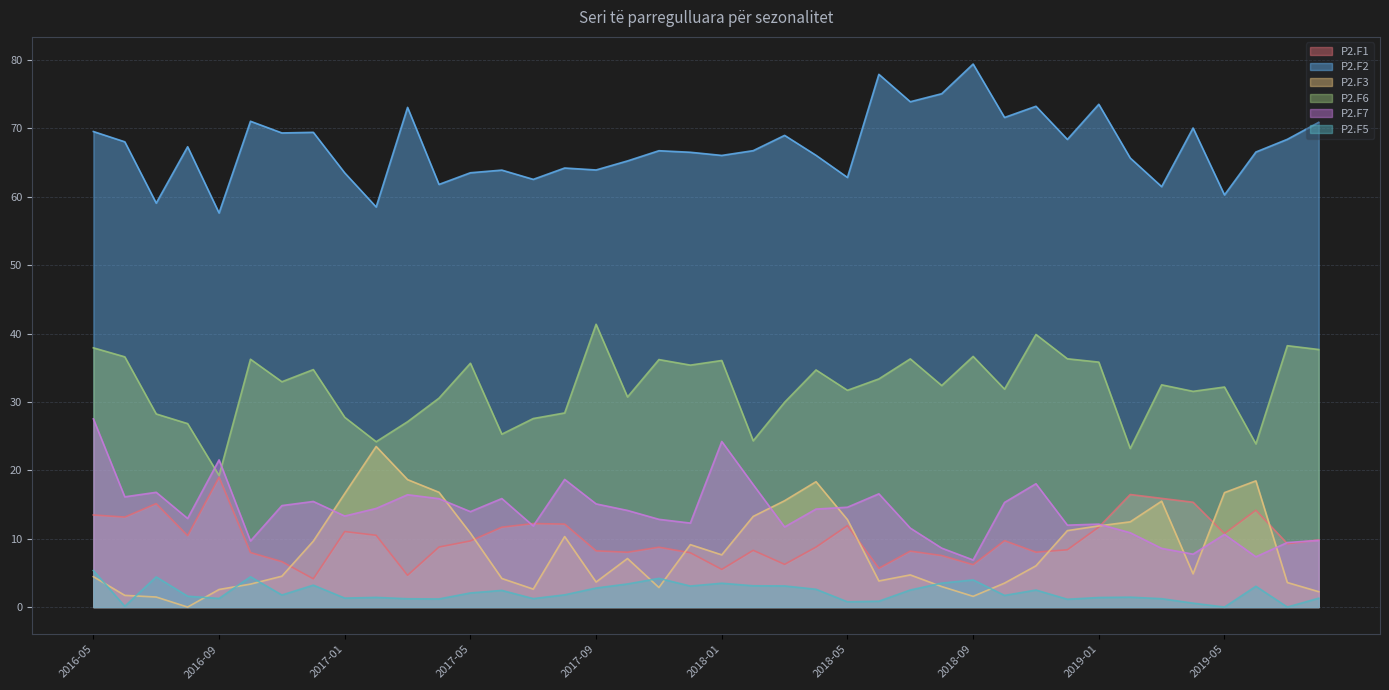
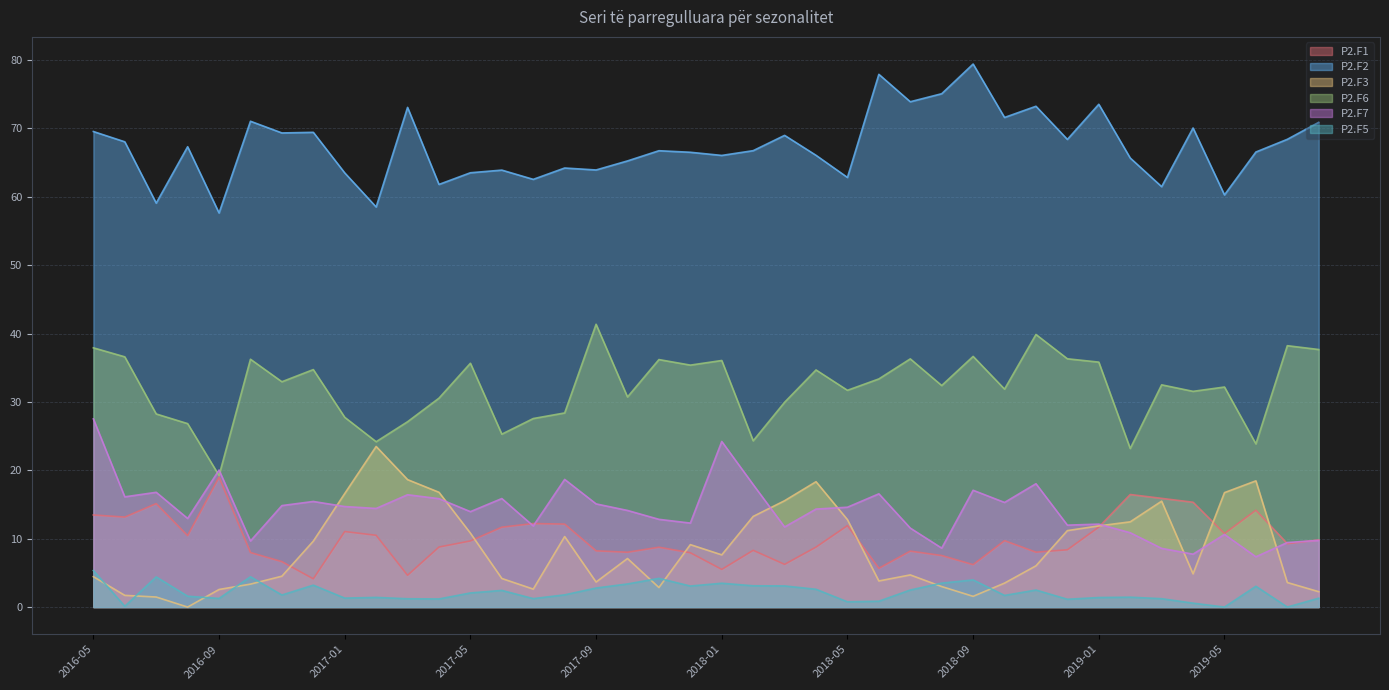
  {
    "P2.F7": {
      "2016-05": 28,
-     "2016-09": 22,
-     "2017-01": 13,
+     "2016-09": 20,
+     "2017-01": 15,
      "2017-05": 14,
      "2017-09": 15,
      "2018-01": 24,
      "2018-05": 15,
-     "2018-09": 7
+     "2018-09": 17
    }
  }
